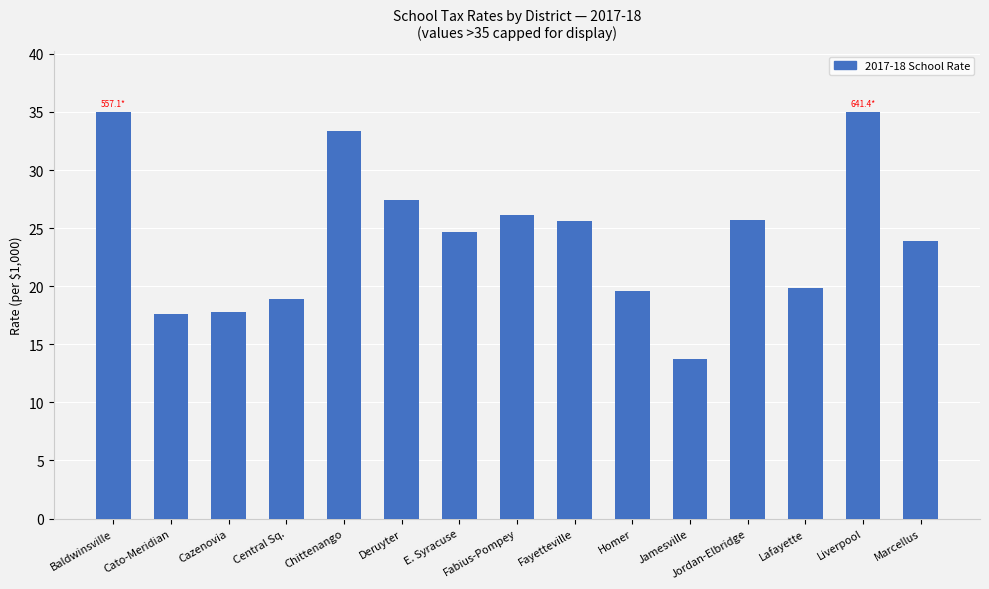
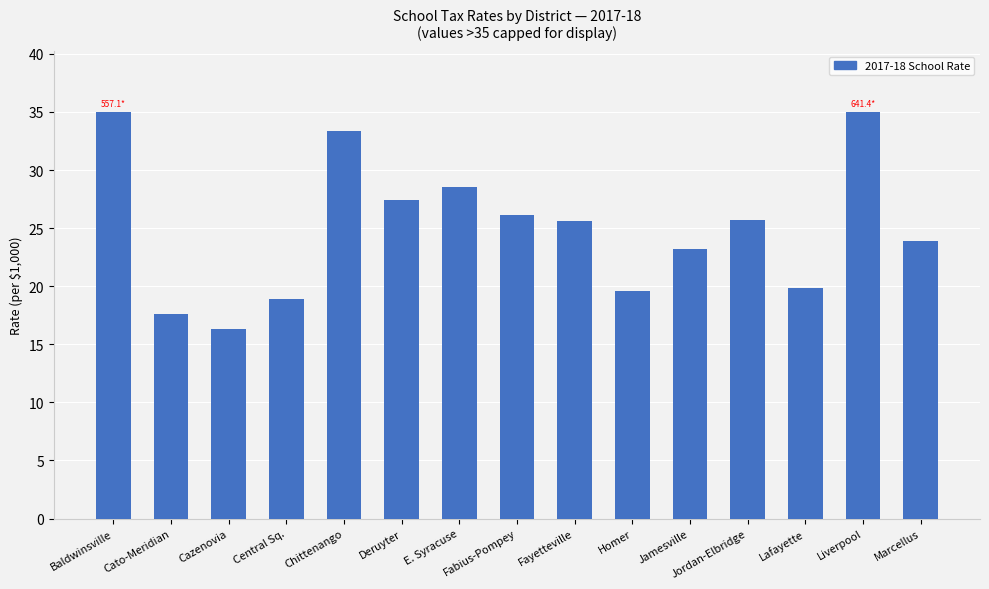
  {
    "Cato-Meridian": 17.6,
-   "Cazenovia": 17.7,
+   "Cazenovia": 16.3,
    "Central Sq.": 18.9,
    "Chittenango": 33.4,
    "Deruyter": 27.5,
-   "E. Syracuse": 24.7,
+   "E. Syracuse": 28.5,
    "Fabius-Pompey": 26.1,
    "Fayetteville": 25.6,
    "Homer": 19.6,
-   "Jamesville": 13.7,
+   "Jamesville": 23.2,
    "Jordan-Elbridge": 25.7,
    "Lafayette": 19.8,
    "Marcellus": 23.9
  }
